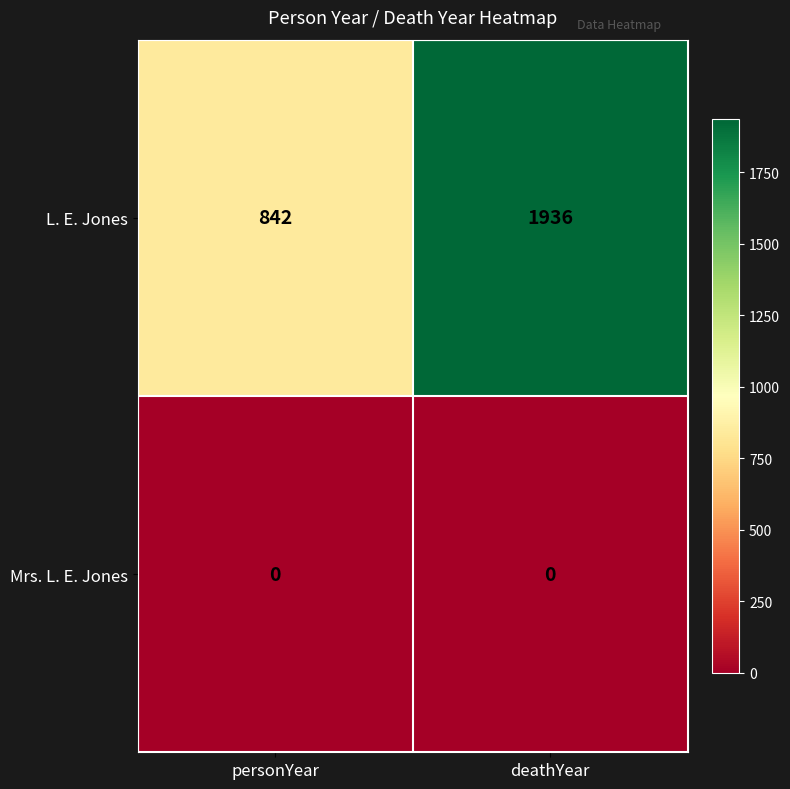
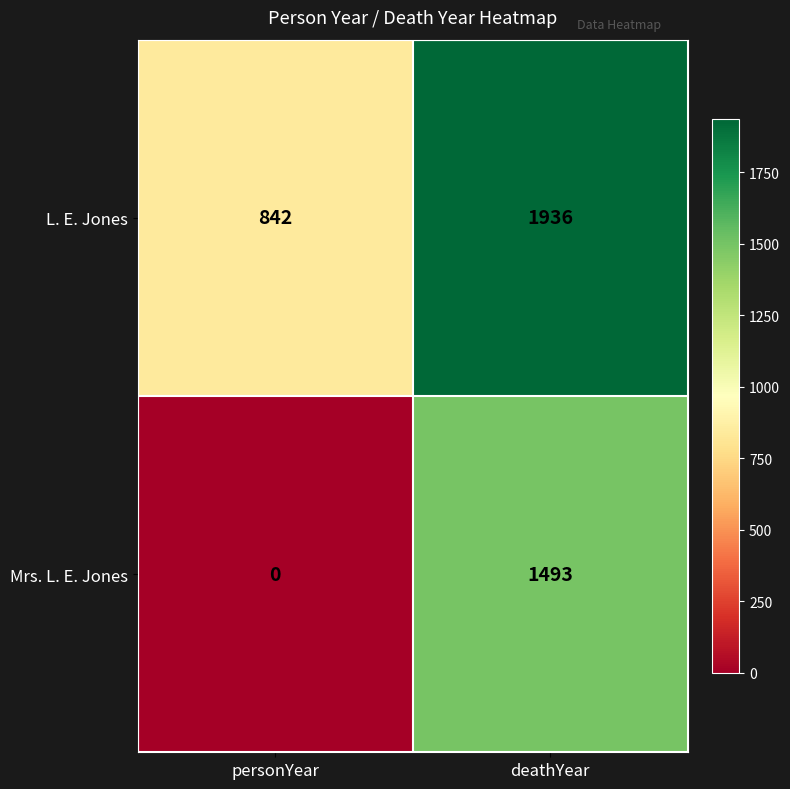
  {
    "L. E. Jones": {
      "personYear": 842,
      "deathYear": 1936
    },
    "Mrs. L. E. Jones": {
      "personYear": 0,
-     "deathYear": 0
+     "deathYear": 1493
    }
  }
